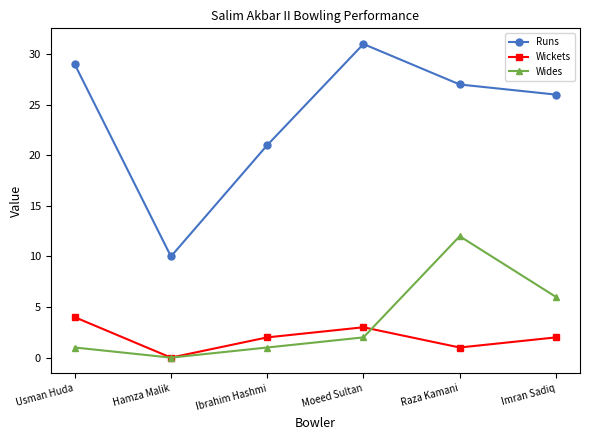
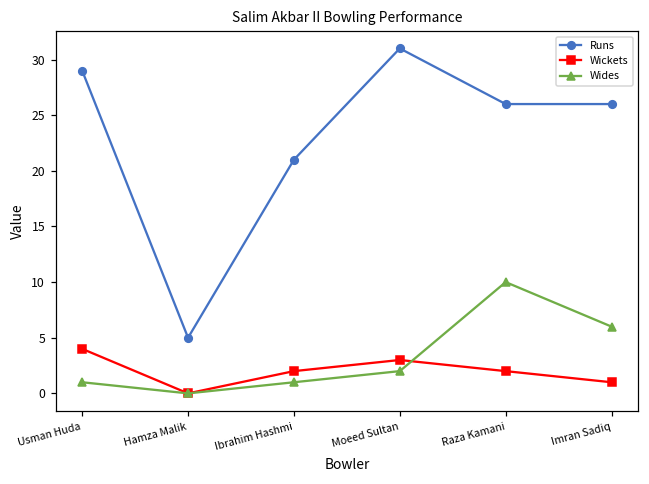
  {
    "Runs": {
      "Usman Huda": 29,
-     "Hamza Malik": 10,
+     "Hamza Malik": 5,
      "Ibrahim Hashmi": 21,
      "Moeed Sultan": 31,
-     "Raza Kamani": 27,
+     "Raza Kamani": 26,
      "Imran Sadiq": 26
    },
    "Wickets": {
      "Usman Huda": 4,
      "Ibrahim Hashmi": 2,
      "Moeed Sultan": 3,
-     "Raza Kamani": 1,
-     "Imran Sadiq": 2
+     "Raza Kamani": 2,
+     "Imran Sadiq": 1
    },
    "Wides": {
      "Usman Huda": 1,
      "Ibrahim Hashmi": 1,
      "Moeed Sultan": 2,
-     "Raza Kamani": 12,
+     "Raza Kamani": 10,
      "Imran Sadiq": 6
    }
  }
